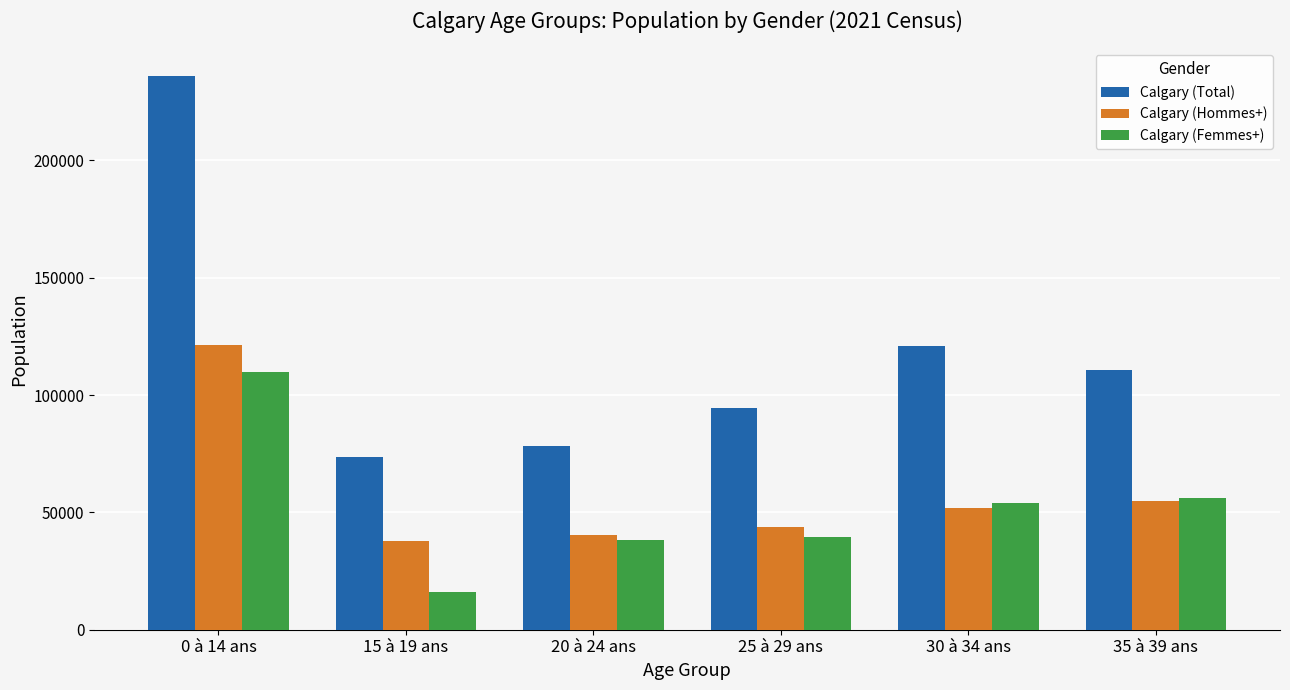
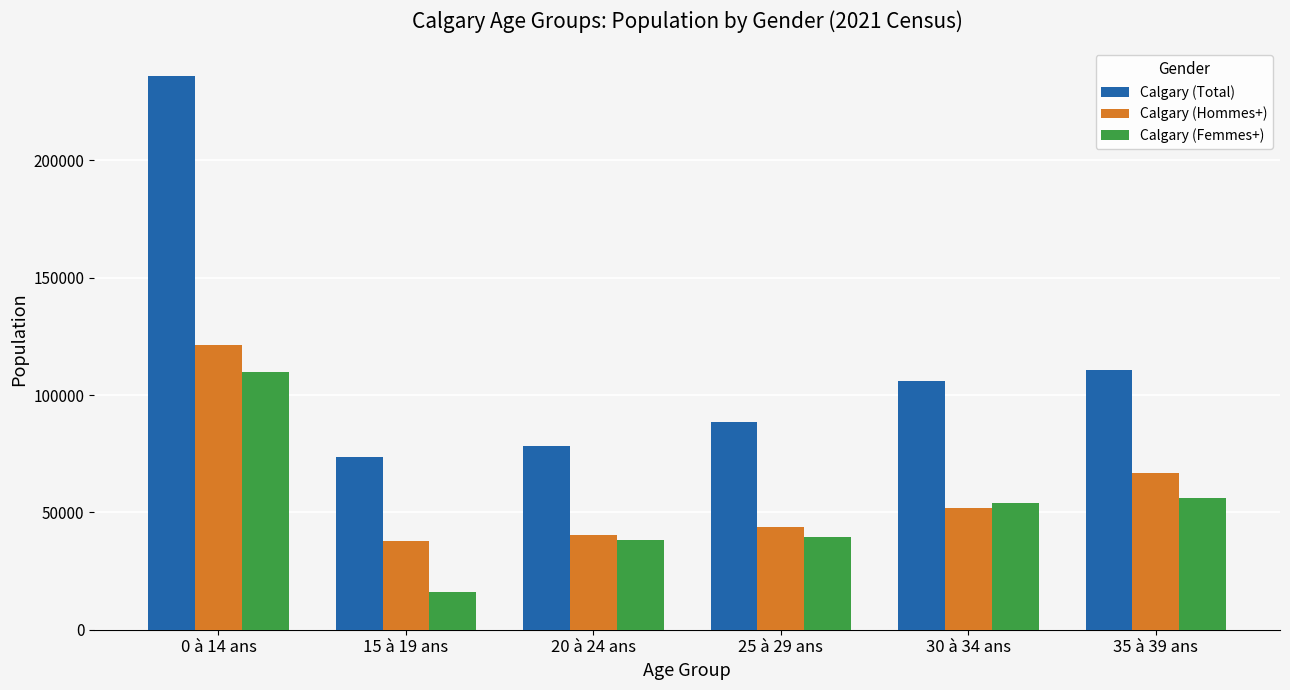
  {
    "Calgary (Total)": {
      "0 à 14 ans": 236000,
      "15 à 19 ans": 73000,
      "20 à 24 ans": 78000,
-     "25 à 29 ans": 95000,
-     "30 à 34 ans": 121000,
+     "25 à 29 ans": 88000,
+     "30 à 34 ans": 106000,
      "35 à 39 ans": 111000
    },
    "Calgary (Hommes+)": {
      "0 à 14 ans": 121000,
      "15 à 19 ans": 38000,
      "20 à 24 ans": 40000,
      "25 à 29 ans": 44000,
      "30 à 34 ans": 52000,
-     "35 à 39 ans": 55000
+     "35 à 39 ans": 67000
    },
    "Calgary (Femmes+)": {
      "0 à 14 ans": 110000,
      "15 à 19 ans": 16000,
      "20 à 24 ans": 38000,
      "25 à 29 ans": 39000,
      "30 à 34 ans": 54000,
      "35 à 39 ans": 56000
    }
  }
